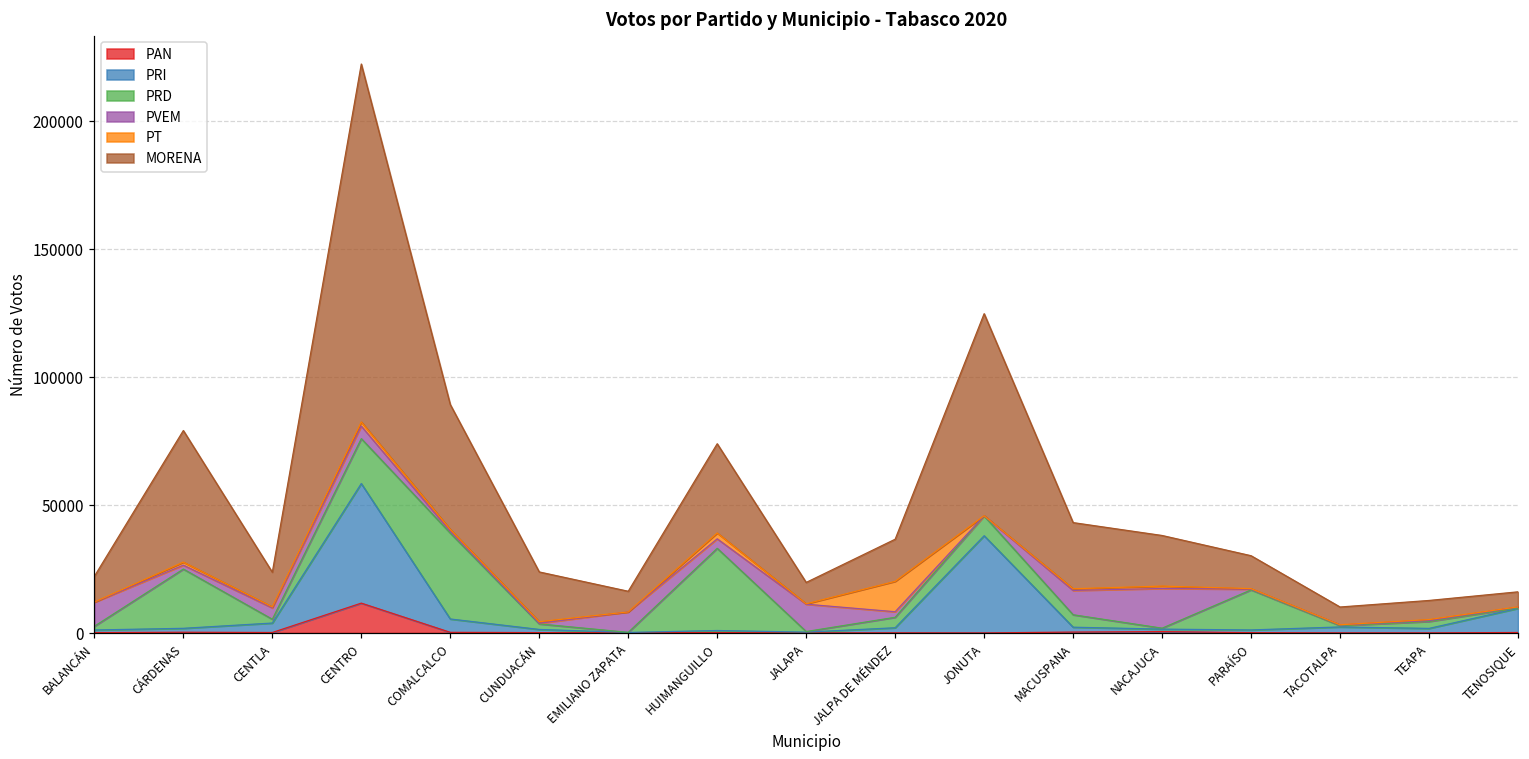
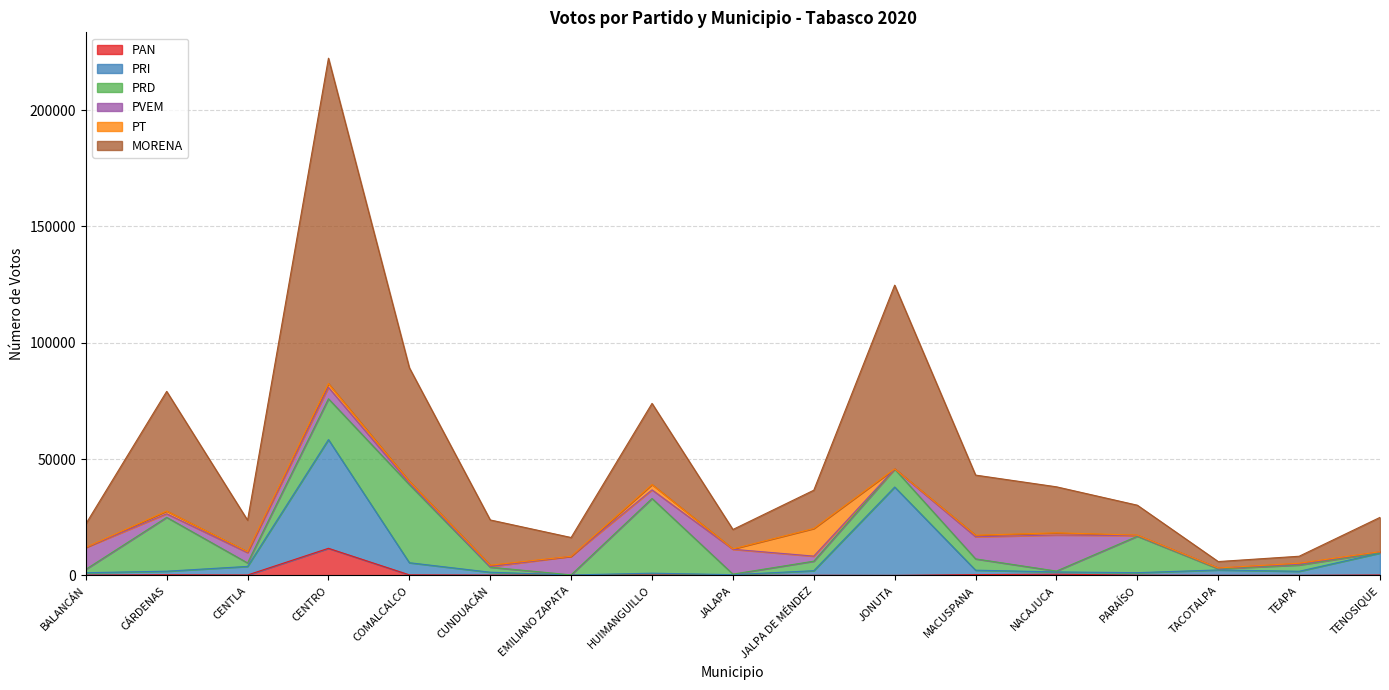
  {
    "PAN": {
      "CÁRDENAS": 0,
      "CENTLA": 0,
      "CENTRO": 12000,
      "COMALCALCO": 0,
      "CUNDUACÁN": 0,
      "JALPA DE MÉNDEZ": 0,
      "JONUTA": 0,
      "MACUSPANA": 0,
      "TACOTALPA": 0,
      "TEAPA": 0,
      "TENOSIQUE": 0
    },
    "PRI": {
      "CÁRDENAS": 2000,
      "CENTLA": 4000,
      "CENTRO": 47000,
      "COMALCALCO": 5000,
      "CUNDUACÁN": 1000,
      "JALPA DE MÉNDEZ": 2000,
      "JONUTA": 38000,
      "MACUSPANA": 2000,
      "TEAPA": 2000
    },
    "PRD": {
      "BALANCÁN": 1000,
      "CÁRDENAS": 23000,
      "CENTLA": 1000,
      "CENTRO": 18000,
      "HUIMANGUILLO": 32000,
      "JALPA DE MÉNDEZ": 4000,
      "MACUSPANA": 5000
    },
    "PVEM": {
      "CÁRDENAS": 2000,
      "CENTRO": 5000,
      "HUIMANGUILLO": 4000,
      "JALPA DE MÉNDEZ": 2000
    },
    "PT": {
      "CÁRDENAS": 1000,
      "CENTRO": 2000,
      "HUIMANGUILLO": 2000,
      "JALPA DE MÉNDEZ": 12000
    },
    "MORENA": {
      "BALANCÁN": 10000,
      "CÁRDENAS": 51000,
      "CENTLA": 14000,
      "CENTRO": 140000,
      "COMALCALCO": 49000,
      "CUNDUACÁN": 19000,
      "EMILIANO ZAPATA": 8000,
      "HUIMANGUILLO": 35000,
      "JALAPA": 8000,
      "JALPA DE MÉNDEZ": 16000,
      "JONUTA": 79000,
      "MACUSPANA": 26000,
      "NACAJUCA": 20000,
      "PARAÍSO": 13000,
-     "TACOTALPA": 7000,
-     "TEAPA": 7000,
-     "TENOSIQUE": 6000
+     "TACOTALPA": 3000,
+     "TEAPA": 3000,
+     "TENOSIQUE": 15000
    }
  }
